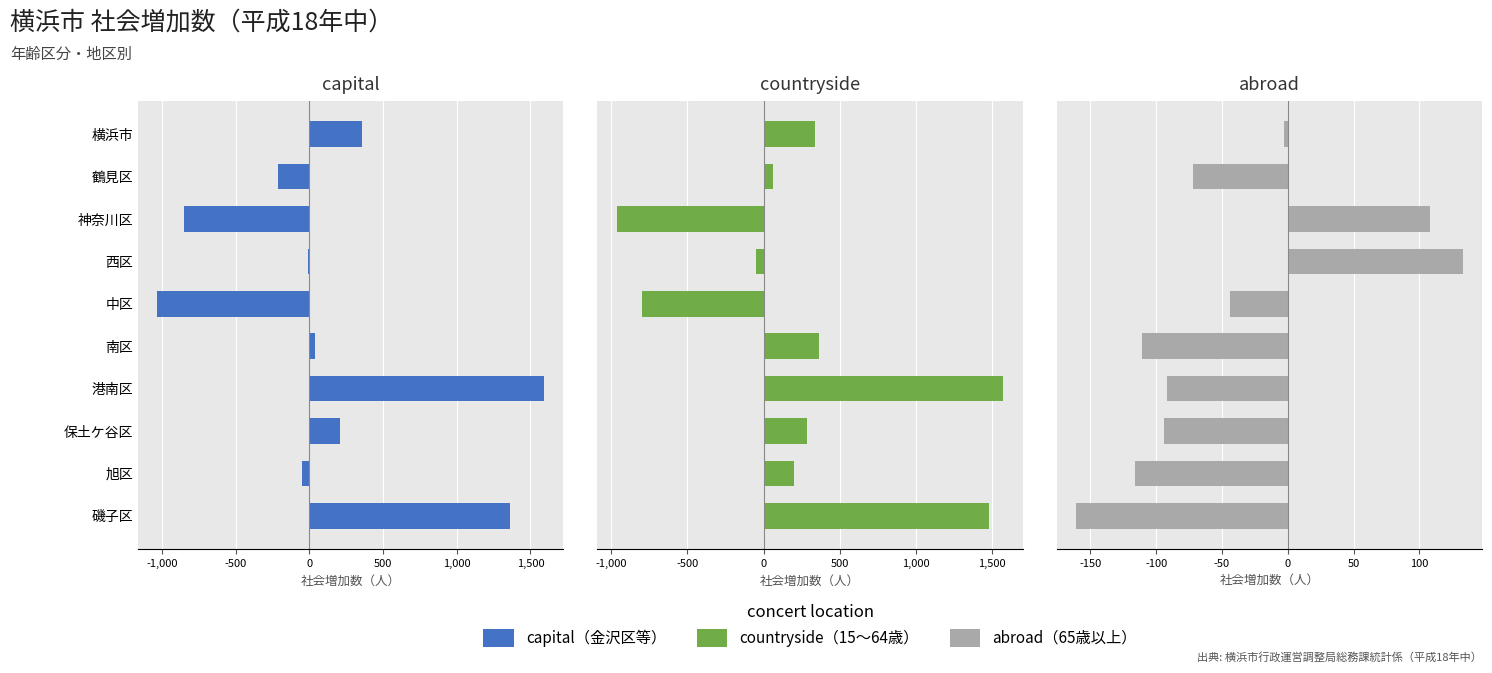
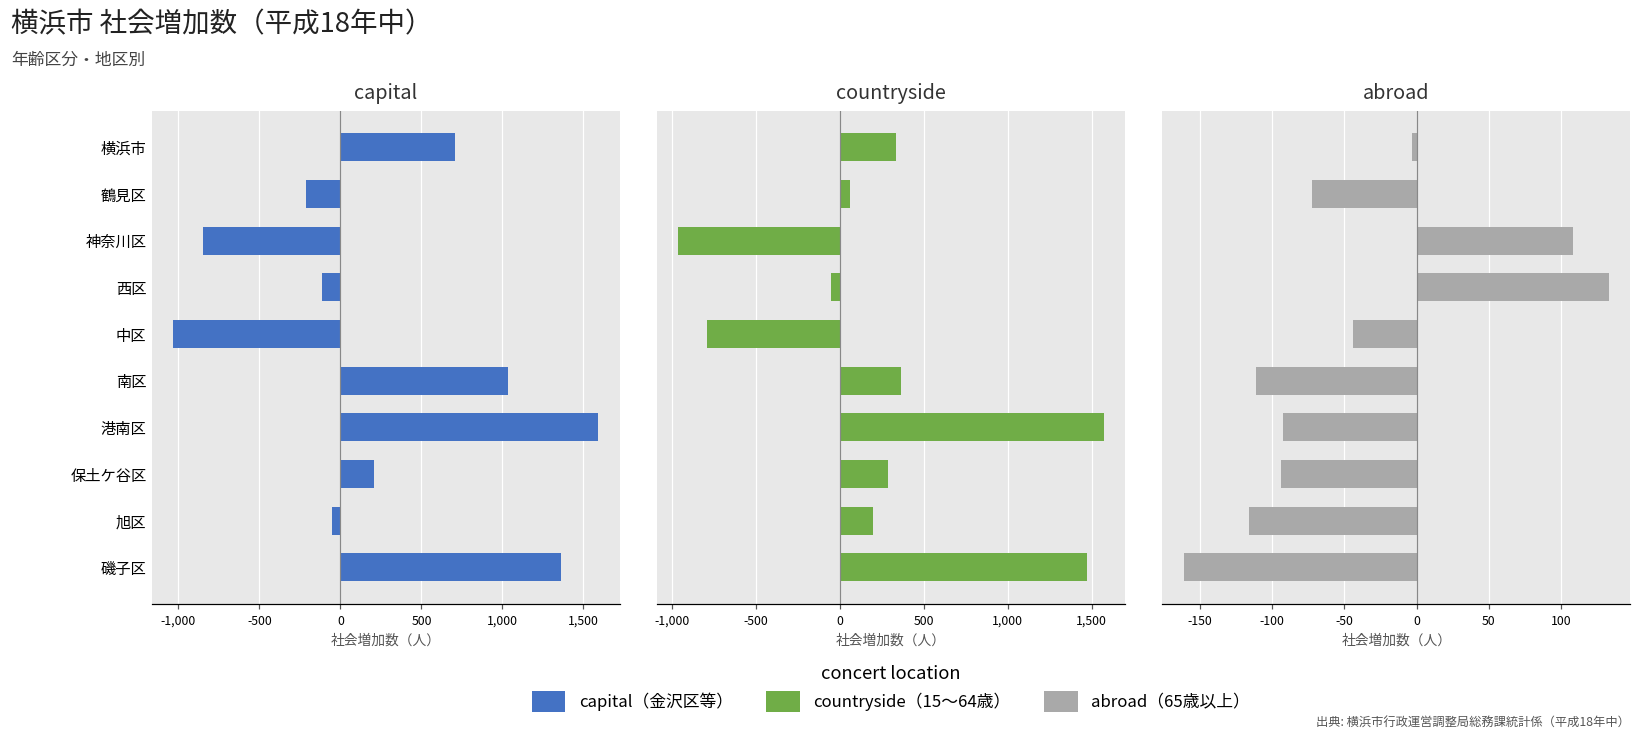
  {
    "capital": {
-     "横浜市": "360",
+     "横浜市": "710",
      "鶴見区": "-220",
      "神奈川区": "-850",
-     "西区": "-10",
+     "西区": "-120",
      "中区": "-1,030",
-     "南区": "40",
+     "南区": "1,040",
      "港南区": "1,590",
      "保土ケ谷区": "210",
      "旭区": "-50",
      "磯子区": "1,360"
    }
  }
